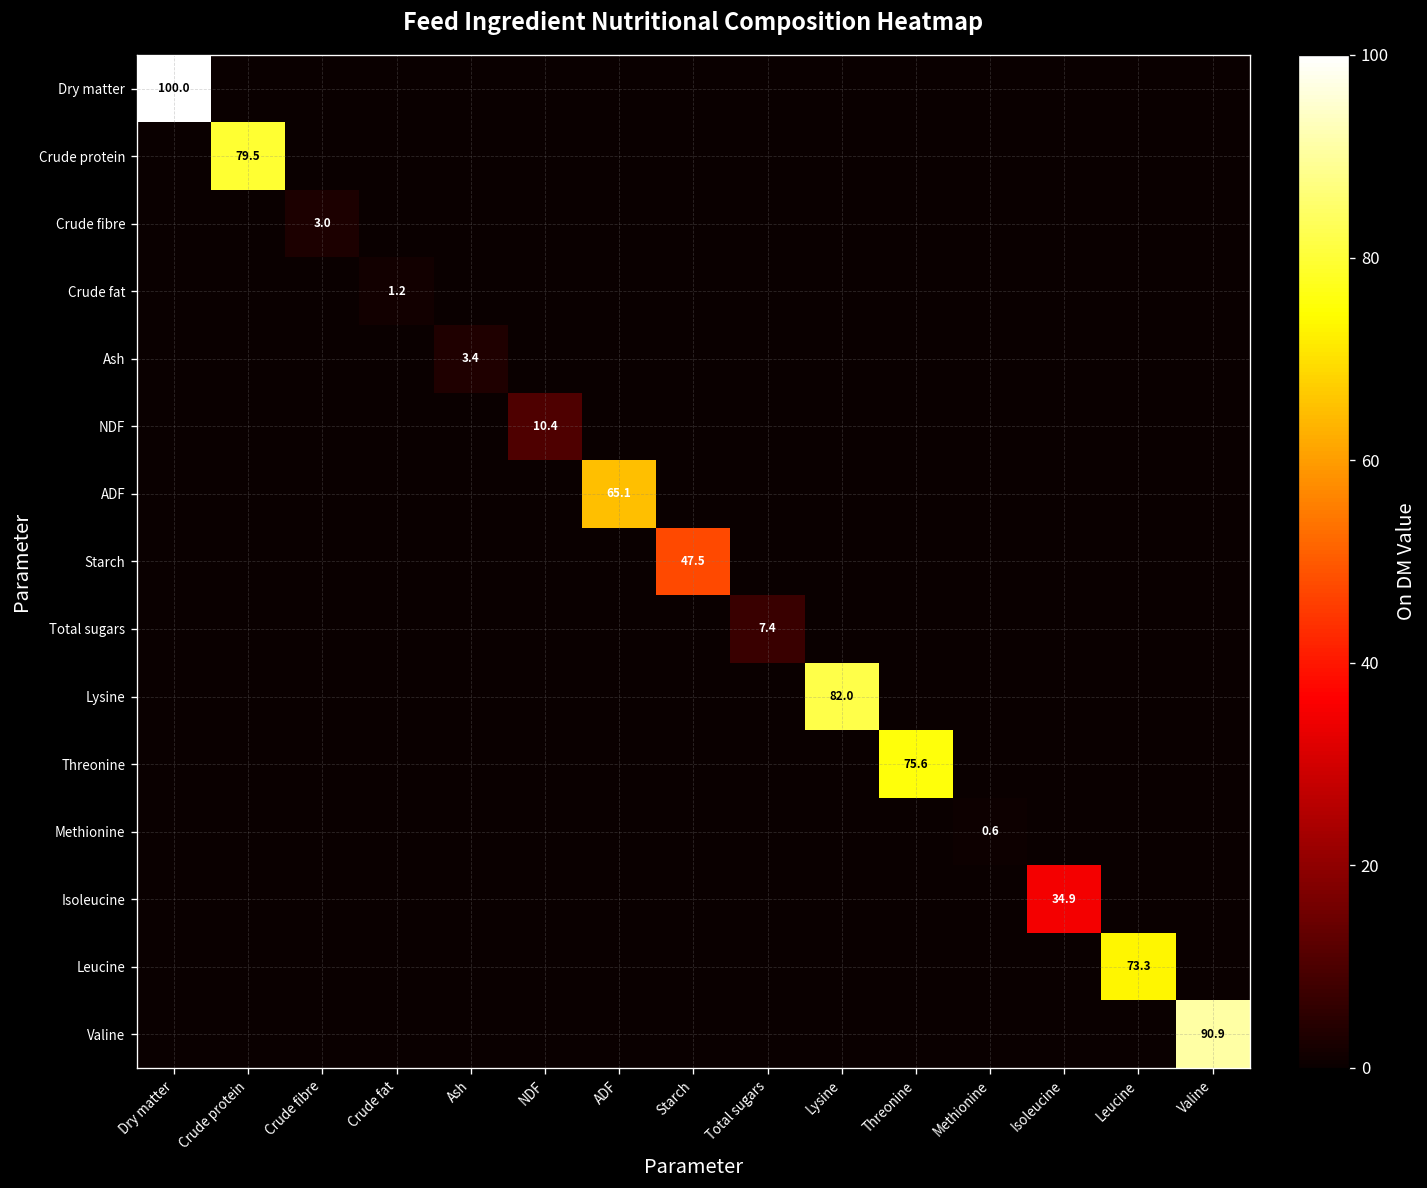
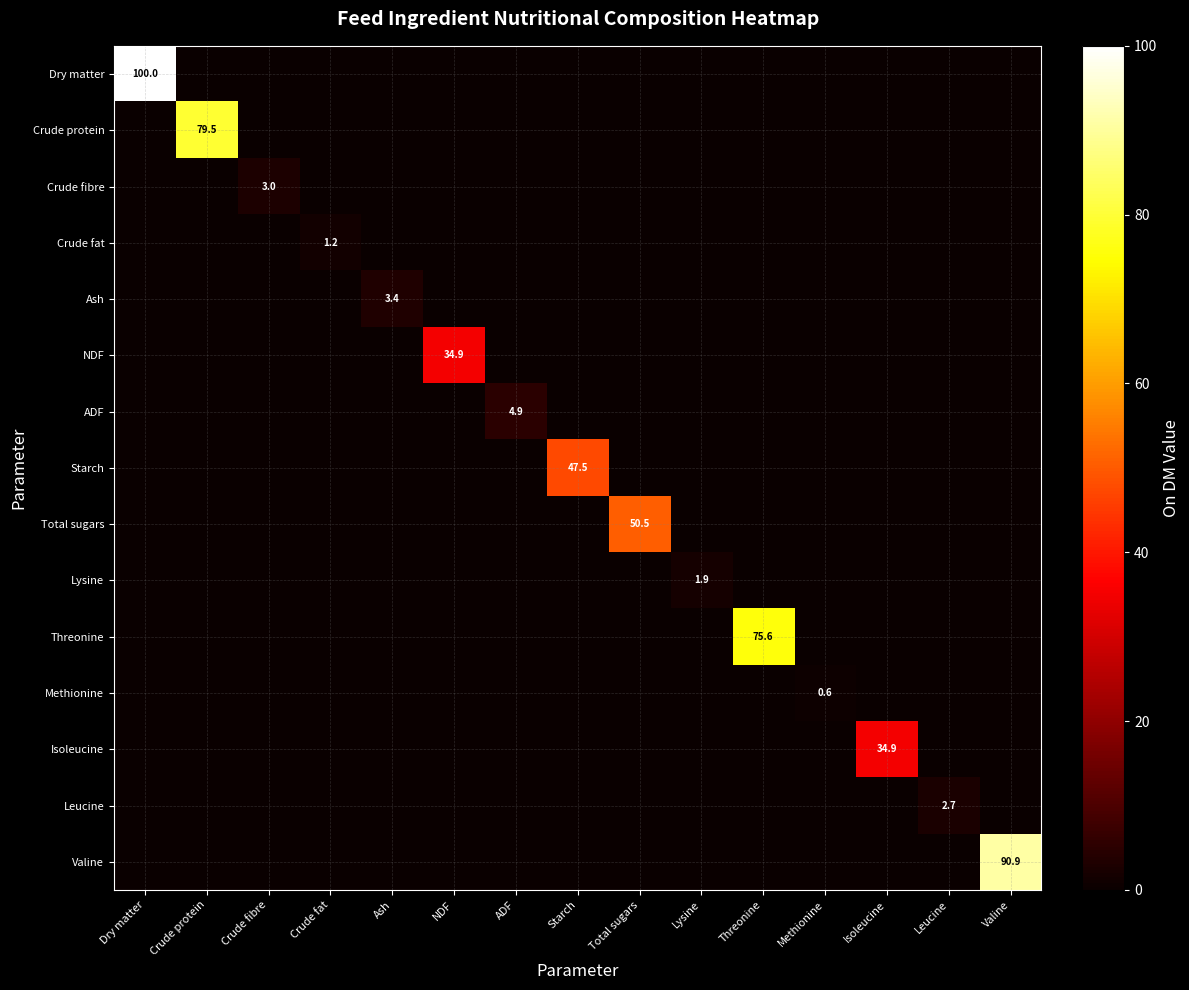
  {
    "Dry matter": {
      "Dry matter": 100.0
    },
    "Crude protein": {
      "Crude protein": 79.5
    },
    "Crude fibre": {
      "Crude fibre": 3.0
    },
    "Crude fat": {
      "Crude fat": 1.2
    },
    "Ash": {
      "Ash": 3.4
    },
    "NDF": {
-     "NDF": 10.4
+     "NDF": 34.9
    },
    "ADF": {
-     "ADF": 65.1
+     "ADF": 4.9
    },
    "Starch": {
      "Starch": 47.5
    },
    "Total sugars": {
-     "Total sugars": 7.4
+     "Total sugars": 50.5
    },
    "Lysine": {
-     "Lysine": 82.0
+     "Lysine": 1.9
    },
    "Threonine": {
      "Threonine": 75.6
    },
    "Methionine": {
      "Methionine": 0.6
    },
    "Isoleucine": {
      "Isoleucine": 34.9
    },
    "Leucine": {
-     "Leucine": 73.3
+     "Leucine": 2.7
    },
    "Valine": {
      "Valine": 90.9
    }
  }
